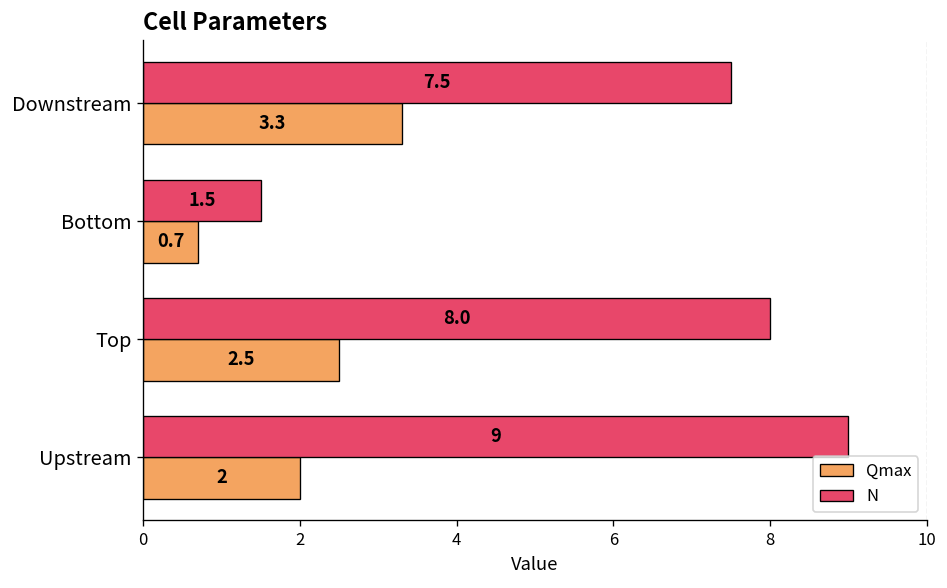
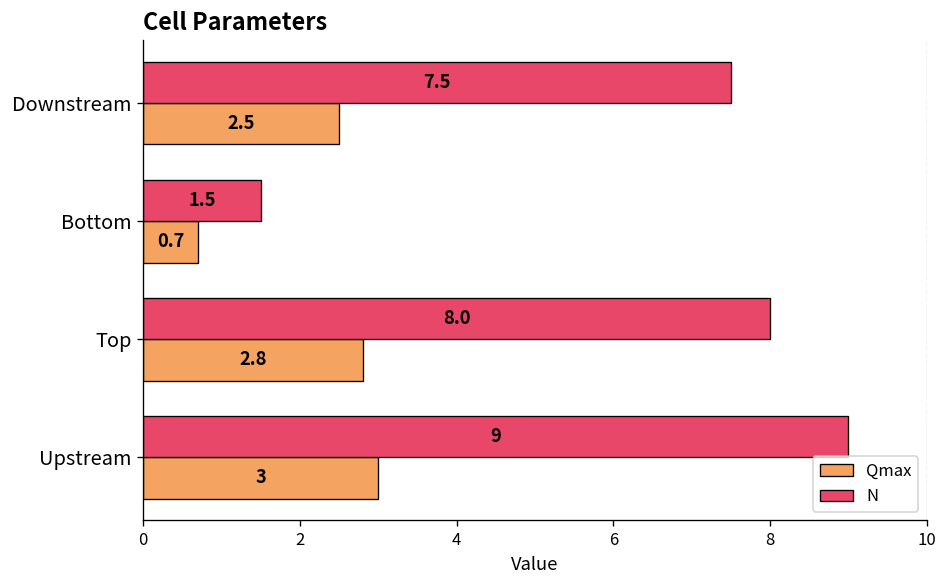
  {
    "Qmax": {
-     "Downstream": 3.3,
+     "Downstream": 2.5,
      "Bottom": 0.7,
-     "Top": 2.5,
-     "Upstream": 2
+     "Top": 2.8,
+     "Upstream": 3
    },
    "N": {
      "Downstream": 7.5,
      "Bottom": 1.5,
      "Top": 8.0,
      "Upstream": 9
    }
  }
